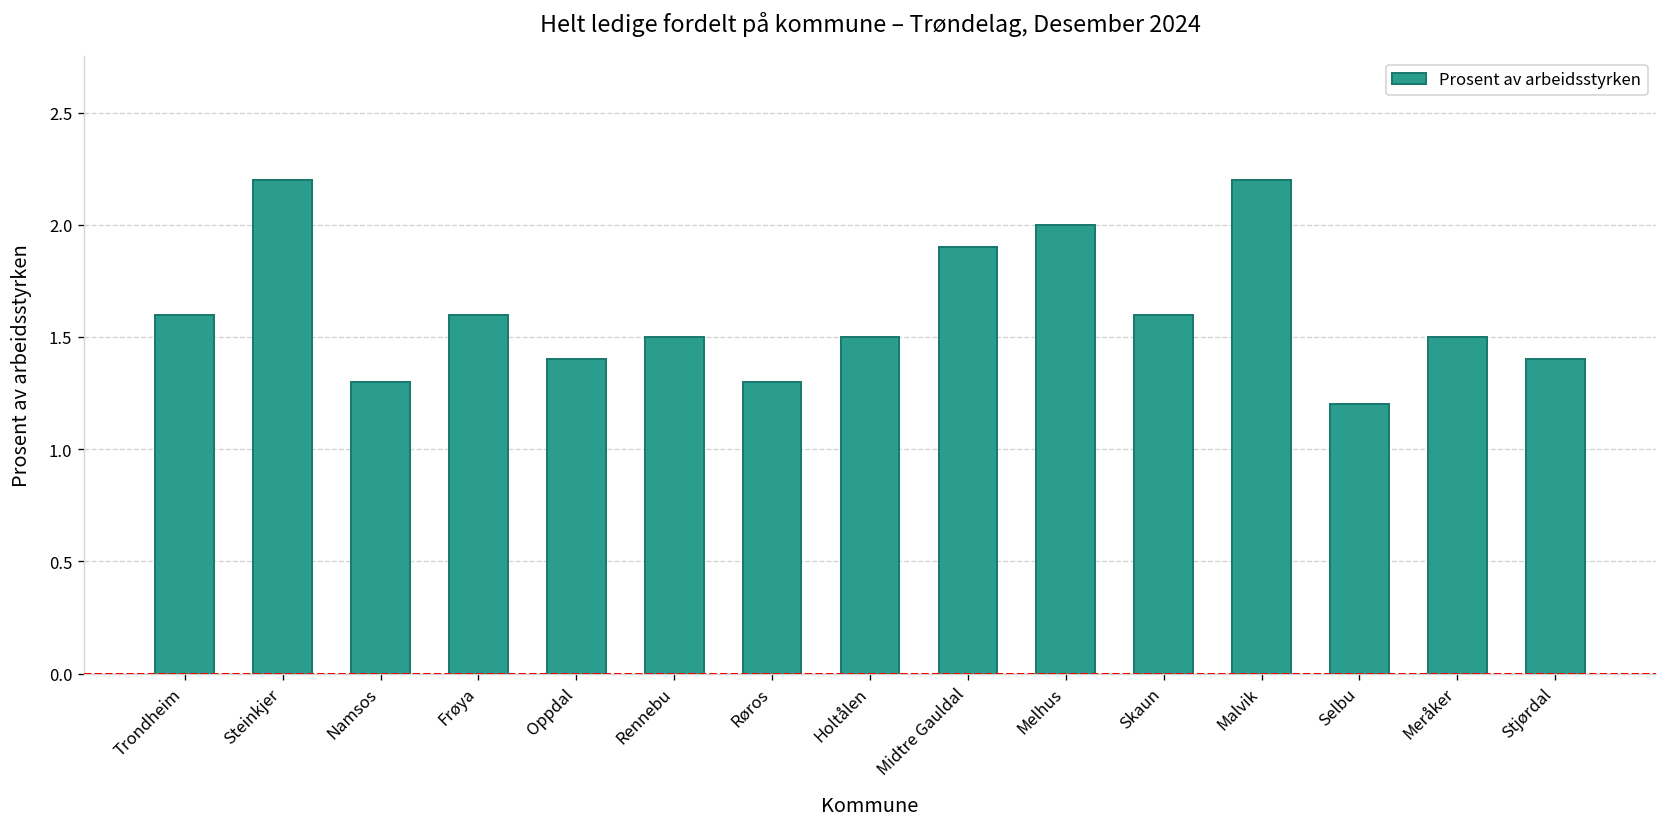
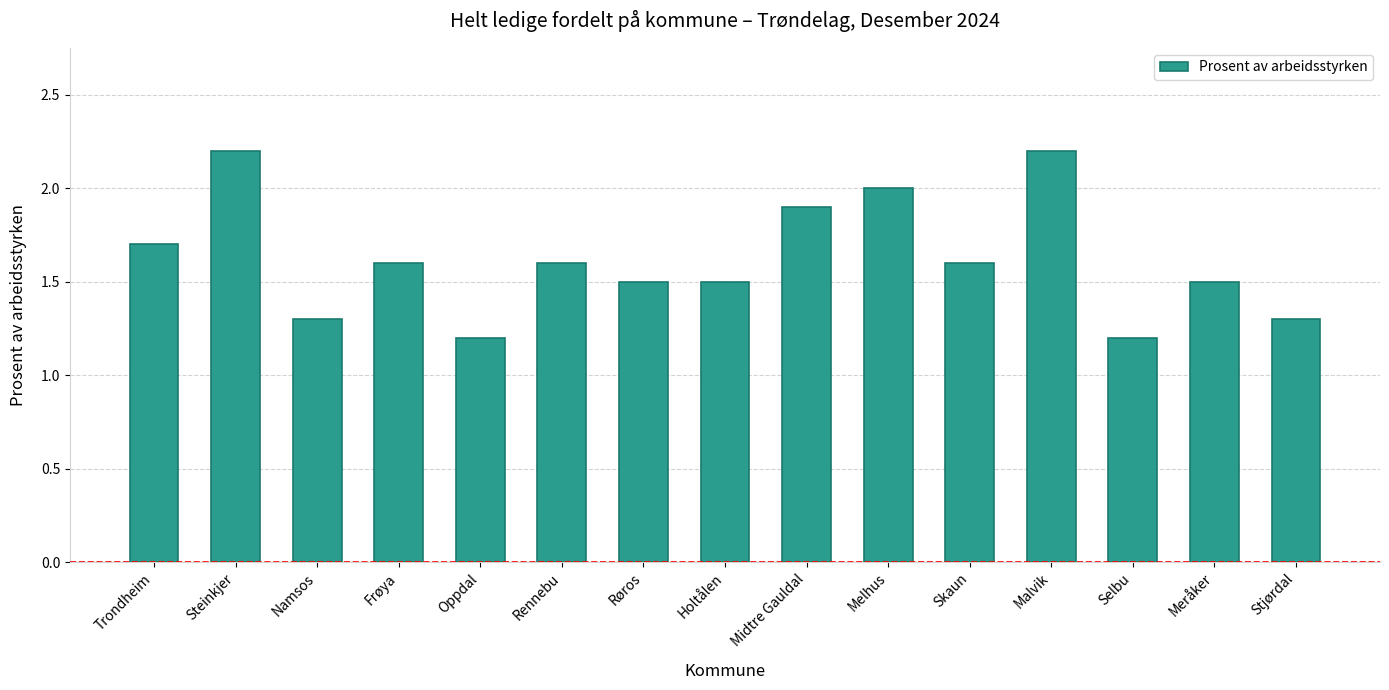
  {
-   "Trondheim": 1.6,
+   "Trondheim": 1.7,
    "Steinkjer": 2.2,
    "Namsos": 1.3,
    "Frøya": 1.6,
-   "Oppdal": 1.4,
-   "Rennebu": 1.5,
-   "Røros": 1.3,
+   "Oppdal": 1.2,
+   "Rennebu": 1.6,
+   "Røros": 1.5,
    "Holtålen": 1.5,
    "Midtre Gauldal": 1.9,
    "Melhus": 2.0,
    "Skaun": 1.6,
    "Malvik": 2.2,
    "Selbu": 1.2,
    "Meråker": 1.5,
-   "Stjørdal": 1.4
+   "Stjørdal": 1.3
  }
